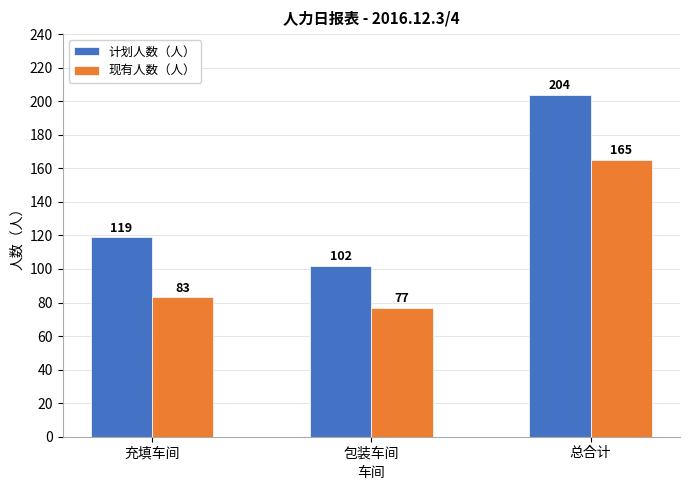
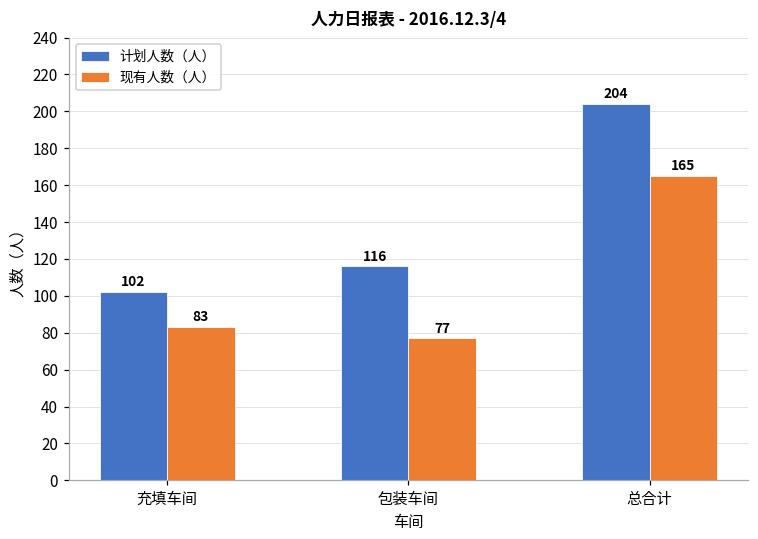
  {
    "计划人数（人）": {
-     "充填车间": 119,
-     "包装车间": 102,
+     "充填车间": 102,
+     "包装车间": 116,
      "总合计": 204
    },
    "现有人数（人）": {
      "充填车间": 83,
      "包装车间": 77,
      "总合计": 165
    }
  }
